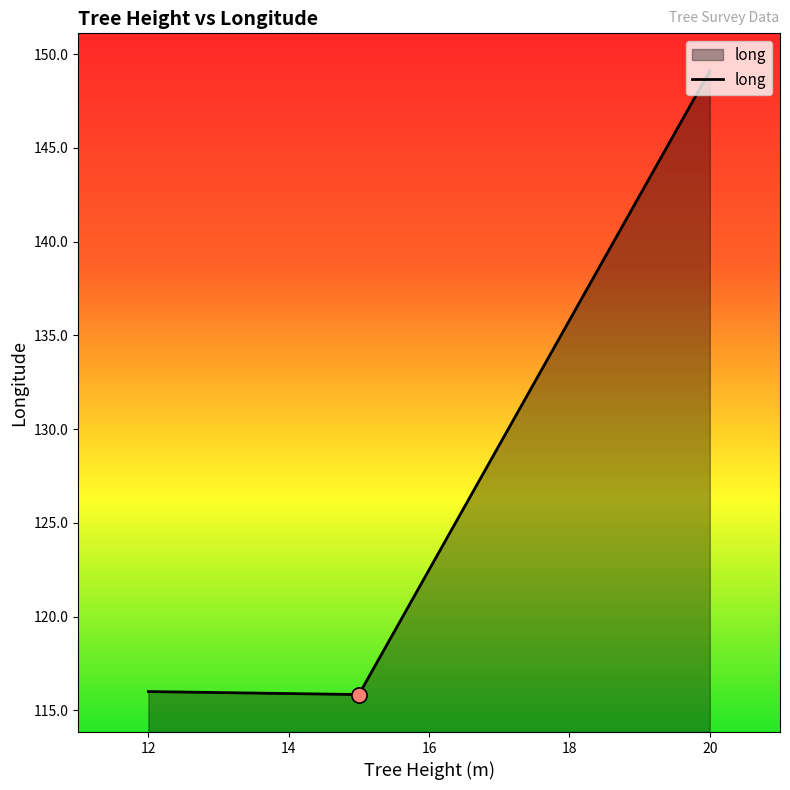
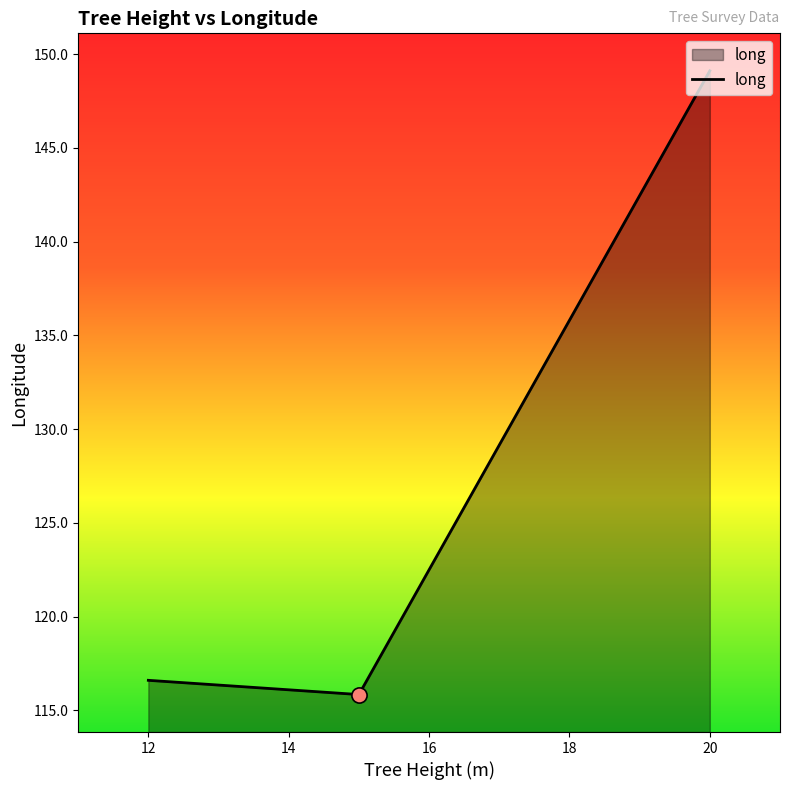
  {
    "long": {
-     "12": 116.0
+     "12": 116.6
    }
  }
